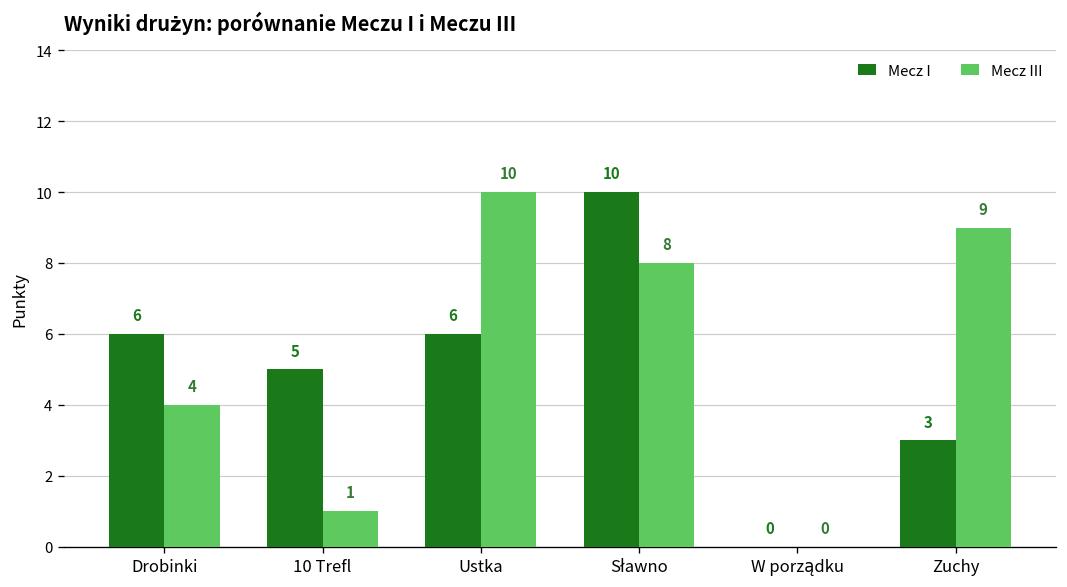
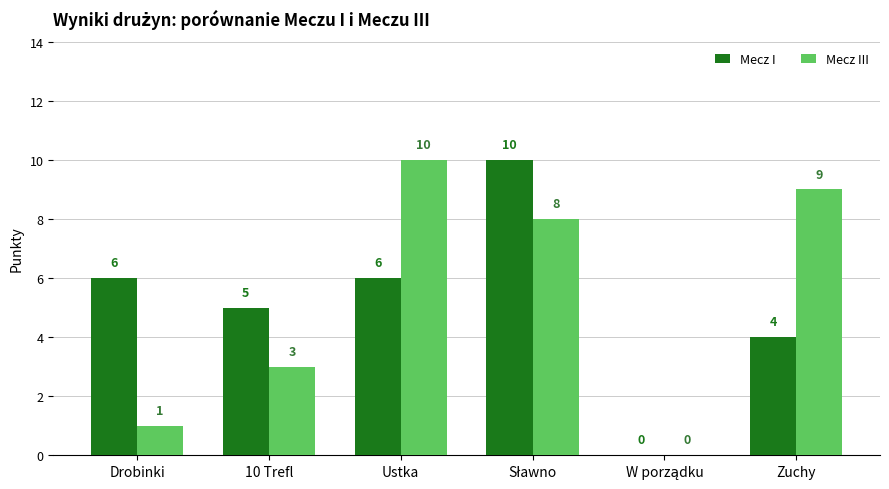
  {
    "Mecz I": {
      "Drobinki": 6,
      "10 Trefl": 5,
      "Ustka": 6,
      "Sławno": 10,
      "W porządku": 0,
-     "Zuchy": 3
+     "Zuchy": 4
    },
    "Mecz III": {
-     "Drobinki": 4,
-     "10 Trefl": 1,
+     "Drobinki": 1,
+     "10 Trefl": 3,
      "Ustka": 10,
      "Sławno": 8,
      "W porządku": 0,
      "Zuchy": 9
    }
  }
